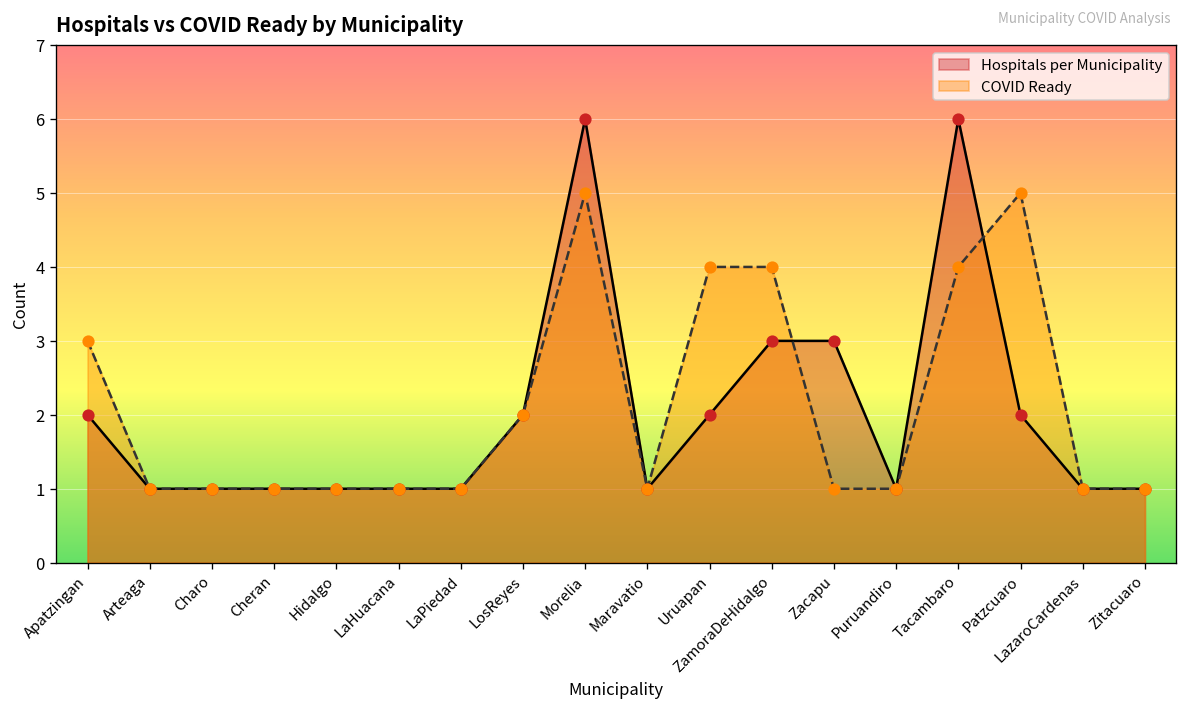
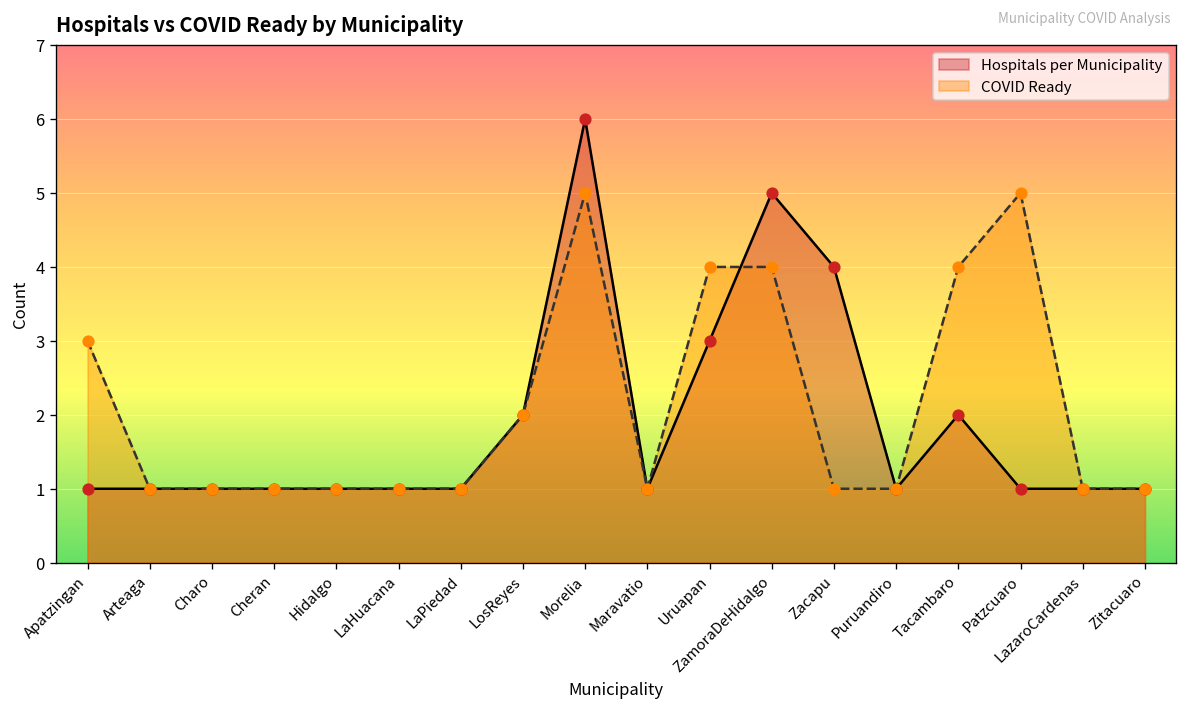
  {
    "Hospitals per Municipality": {
-     "Apatzingan": 2,
+     "Apatzingan": 1,
      "Morelia": 6,
-     "Uruapan": 2,
-     "ZamoraDeHidalgo": 3,
-     "Zacapu": 3,
-     "Tacambaro": 6,
-     "Patzcuaro": 2
+     "Uruapan": 3,
+     "ZamoraDeHidalgo": 5,
+     "Zacapu": 4,
+     "Tacambaro": 2,
+     "Patzcuaro": 1
    },
    "COVID Ready": {
      "Apatzingan": 3,
      "Morelia": 5,
      "Uruapan": 4,
      "ZamoraDeHidalgo": 4,
      "Zacapu": 1,
      "Tacambaro": 4,
      "Patzcuaro": 5
    }
  }
